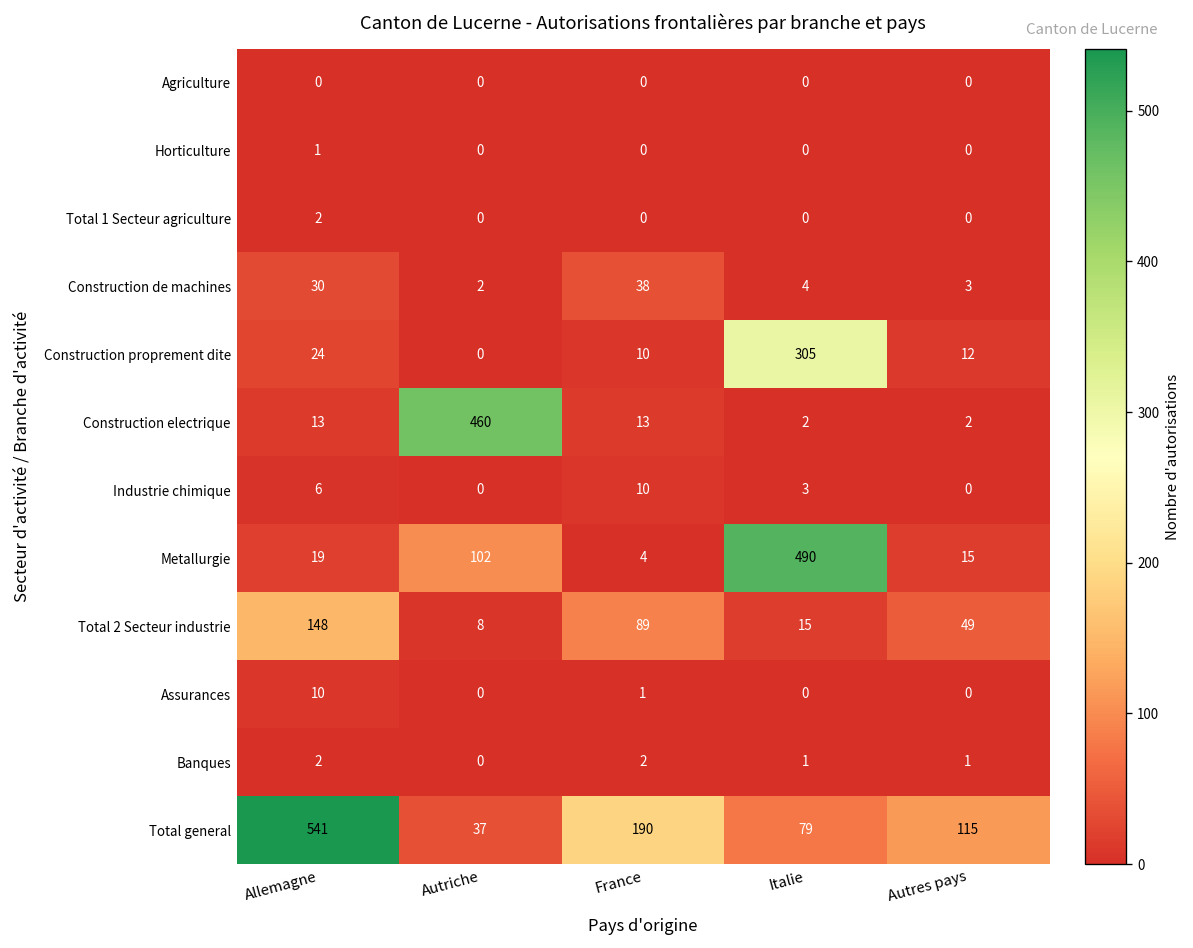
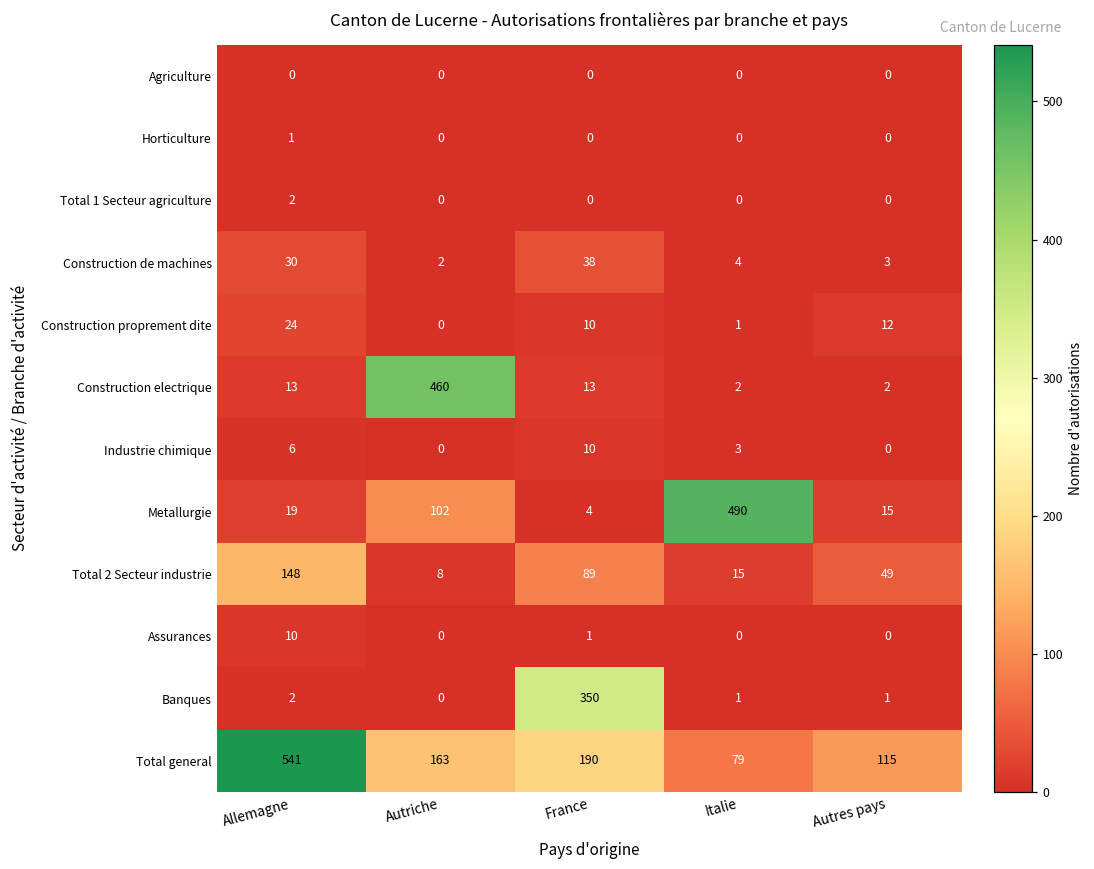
  {
    "Agriculture": {
      "Allemagne": 0,
      "Autriche": 0,
      "France": 0,
      "Italie": 0,
      "Autres pays": 0
    },
    "Horticulture": {
      "Allemagne": 1,
      "Autriche": 0,
      "France": 0,
      "Italie": 0,
      "Autres pays": 0
    },
    "Total 1 Secteur agriculture": {
      "Allemagne": 2,
      "Autriche": 0,
      "France": 0,
      "Italie": 0,
      "Autres pays": 0
    },
    "Construction de machines": {
      "Allemagne": 30,
      "Autriche": 2,
      "France": 38,
      "Italie": 4,
      "Autres pays": 3
    },
    "Construction proprement dite": {
      "Allemagne": 24,
      "Autriche": 0,
      "France": 10,
-     "Italie": 305,
+     "Italie": 1,
      "Autres pays": 12
    },
    "Construction electrique": {
      "Allemagne": 13,
      "Autriche": 460,
      "France": 13,
      "Italie": 2,
      "Autres pays": 2
    },
    "Industrie chimique": {
      "Allemagne": 6,
      "Autriche": 0,
      "France": 10,
      "Italie": 3,
      "Autres pays": 0
    },
    "Metallurgie": {
      "Allemagne": 19,
      "Autriche": 102,
      "France": 4,
      "Italie": 490,
      "Autres pays": 15
    },
    "Total 2 Secteur industrie": {
      "Allemagne": 148,
      "Autriche": 8,
      "France": 89,
      "Italie": 15,
      "Autres pays": 49
    },
    "Assurances": {
      "Allemagne": 10,
      "Autriche": 0,
      "France": 1,
      "Italie": 0,
      "Autres pays": 0
    },
    "Banques": {
      "Allemagne": 2,
      "Autriche": 0,
-     "France": 2,
+     "France": 350,
      "Italie": 1,
      "Autres pays": 1
    },
    "Total general": {
      "Allemagne": 541,
-     "Autriche": 37,
+     "Autriche": 163,
      "France": 190,
      "Italie": 79,
      "Autres pays": 115
    }
  }
